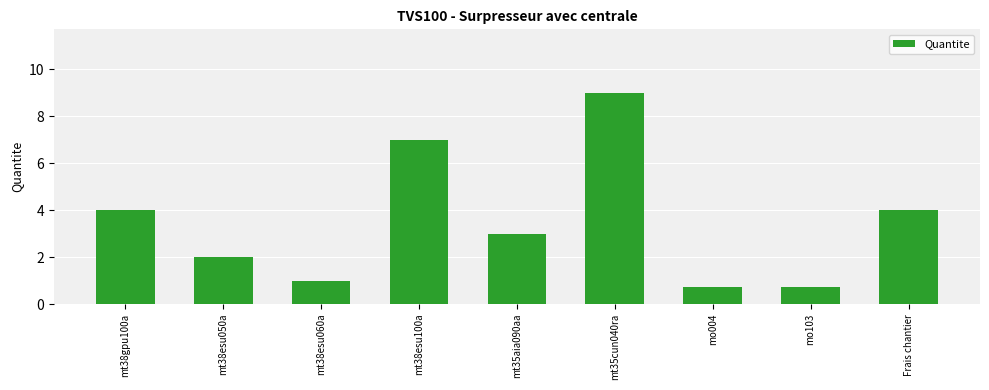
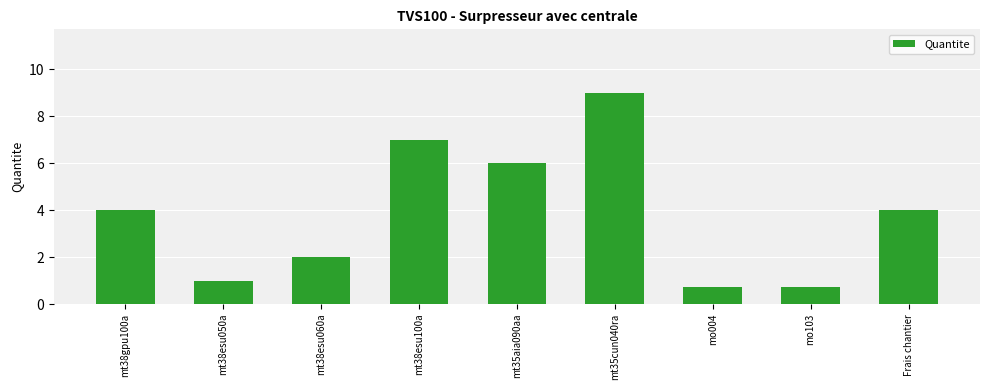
  {
    "mt38gpu100a": 4,
-   "mt38esu050a": 2,
-   "mt38esu060a": 1,
+   "mt38esu050a": 1,
+   "mt38esu060a": 2,
    "mt38esu100a": 7,
-   "mt35aia090aa": 3,
+   "mt35aia090aa": 6,
    "mt35cun040ra": 9,
    "mo004": 0.7,
    "mo103": 0.7,
    "Frais chantier": 4
  }
